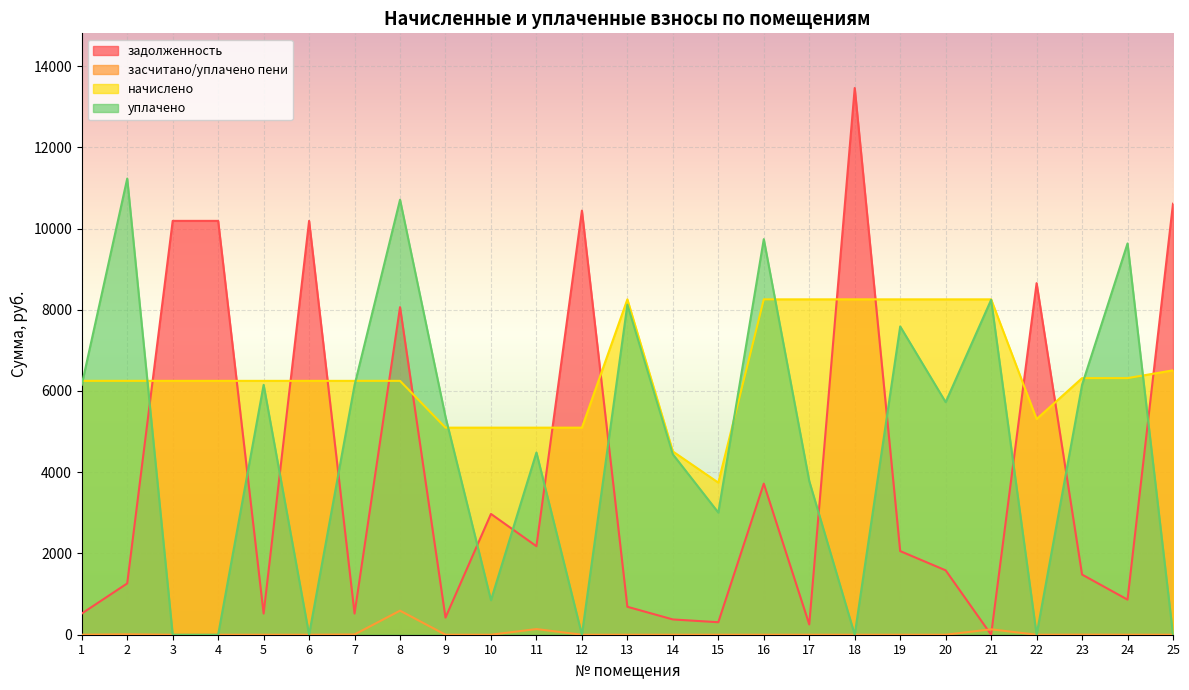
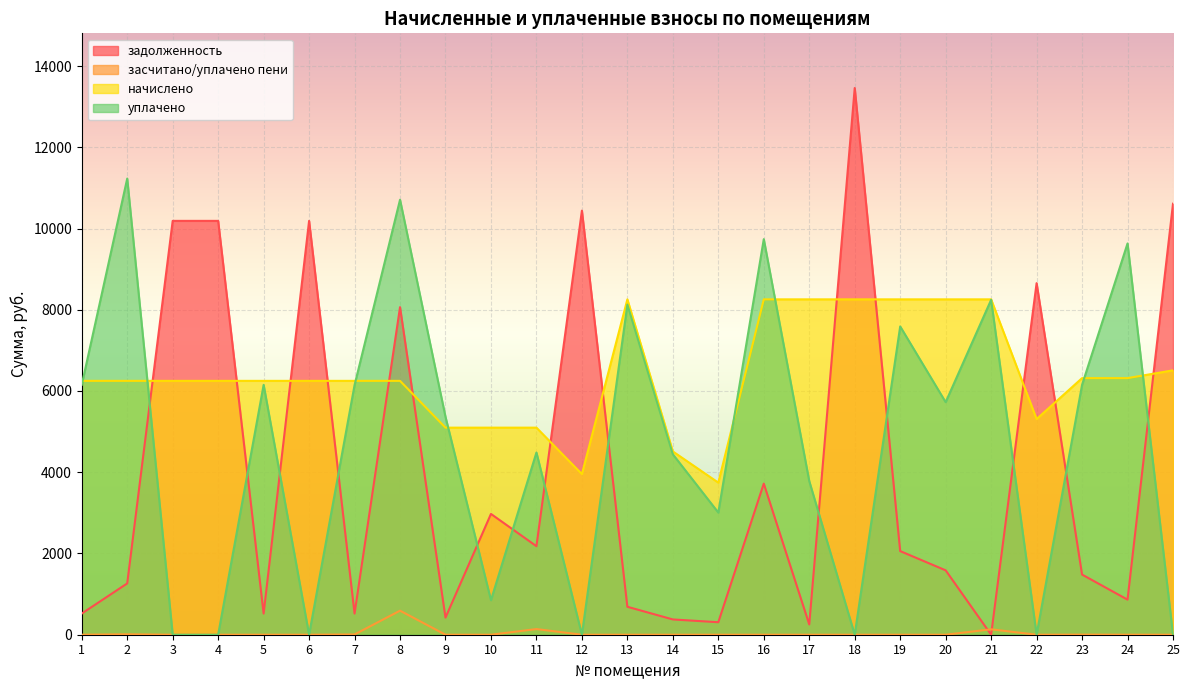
  {
    "задолженность": {
      "1": 500,
      "2": 1300,
      "3": 10200,
      "4": 10200,
      "5": 500,
      "6": 10200,
      "7": 500,
      "8": 8100,
      "9": 400,
      "10": 3000,
      "11": 2200,
      "12": 10400,
      "13": 700,
      "14": 400,
      "15": 300,
      "16": 3700,
      "17": 300,
      "18": 13500,
      "19": 2100,
      "20": 1600,
      "21": 0,
      "22": 8700,
      "23": 1500,
      "24": 900,
      "25": 10600
    },
    "засчитано/уплачено пени": {
      "1": 0,
      "2": 0,
      "5": 0,
      "7": 0,
      "8": 600,
      "9": 0,
      "10": 0,
      "11": 100,
      "13": 0,
      "14": 0,
      "15": 0,
      "16": 0,
      "17": 0,
      "19": 0,
      "20": 0,
      "21": 100,
      "23": 0,
      "24": 0
    },
    "начислено": {
      "1": 6200,
      "2": 6200,
      "3": 6200,
      "4": 6200,
      "5": 6200,
      "6": 6200,
      "7": 6200,
      "8": 6200,
      "9": 5100,
      "10": 5100,
      "11": 5100,
-     "12": 5100,
+     "12": 4000,
      "13": 8300,
      "14": 4500,
      "15": 3700,
      "16": 8300,
      "17": 8300,
      "18": 8300,
      "19": 8300,
      "20": 8300,
      "22": 5300,
      "23": 6300,
      "24": 6300,
      "25": 6500
    },
    "уплачено": {
      "1": 6200,
      "2": 11200,
      "5": 6200,
      "7": 6100,
      "8": 10700,
      "9": 5400,
      "10": 800,
      "11": 4500,
      "13": 8100,
      "14": 4400,
      "15": 3000,
      "16": 9700,
      "17": 3800,
      "19": 7600,
      "20": 5700,
      "23": 6200,
      "24": 9600
    }
  }
